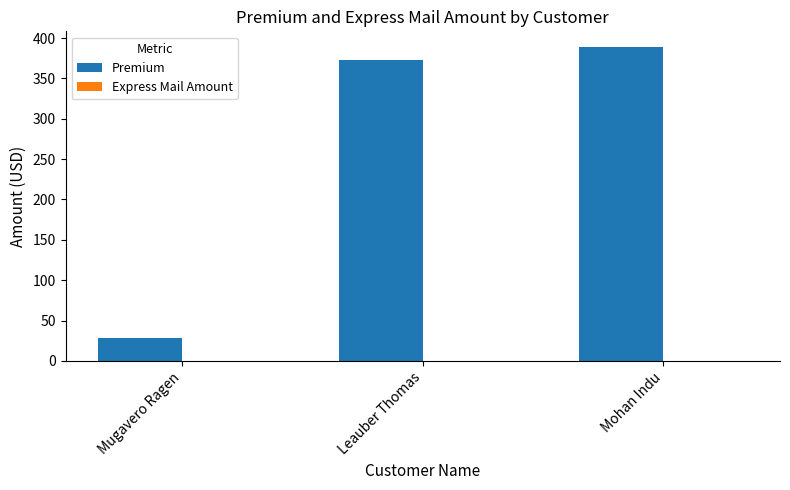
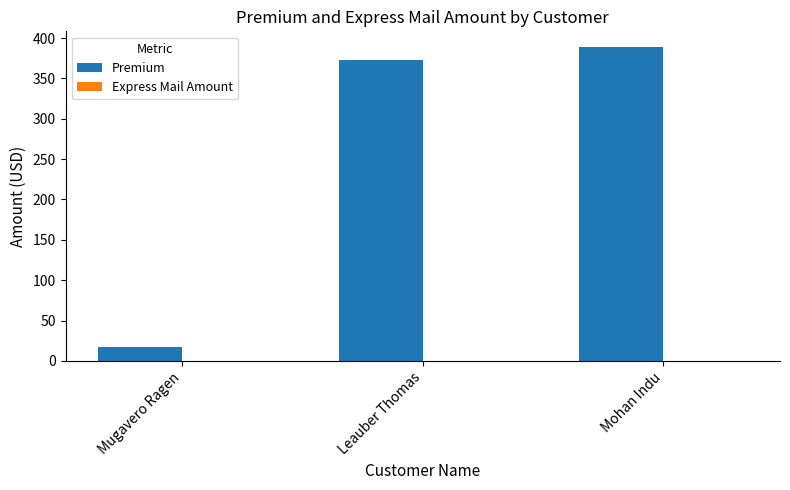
  {
    "Premium": {
-     "Mugavero Ragen": 30,
+     "Mugavero Ragen": 20,
      "Leauber Thomas": 370,
      "Mohan Indu": 390
    },
    "Express Mail Amount": {
      "Mugavero Ragen": 0,
      "Leauber Thomas": 0,
      "Mohan Indu": 0
    }
  }
